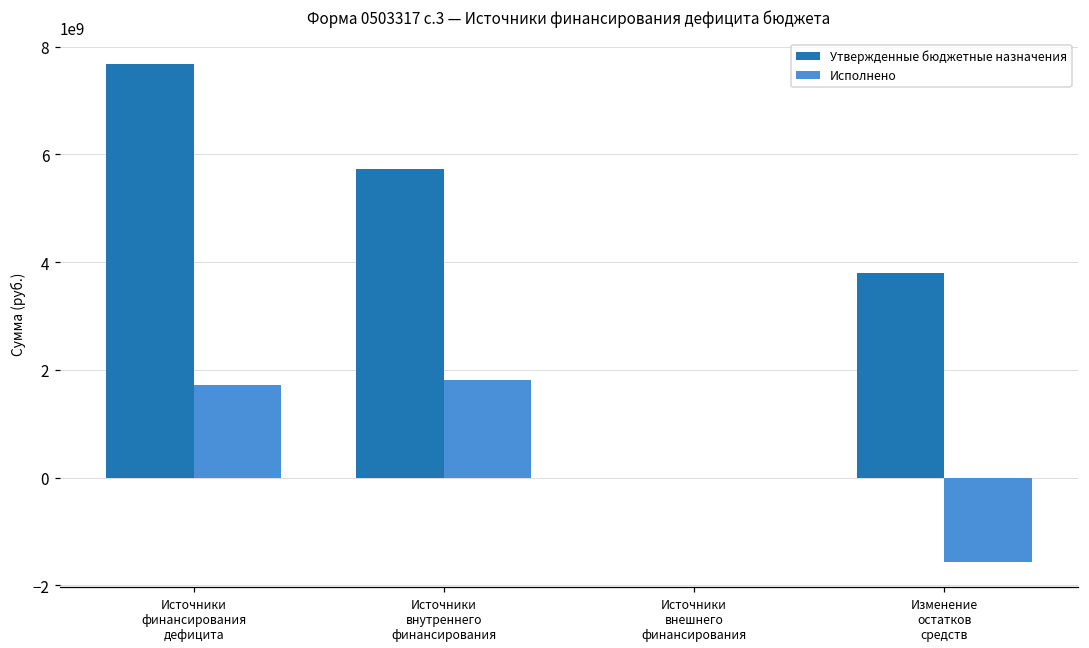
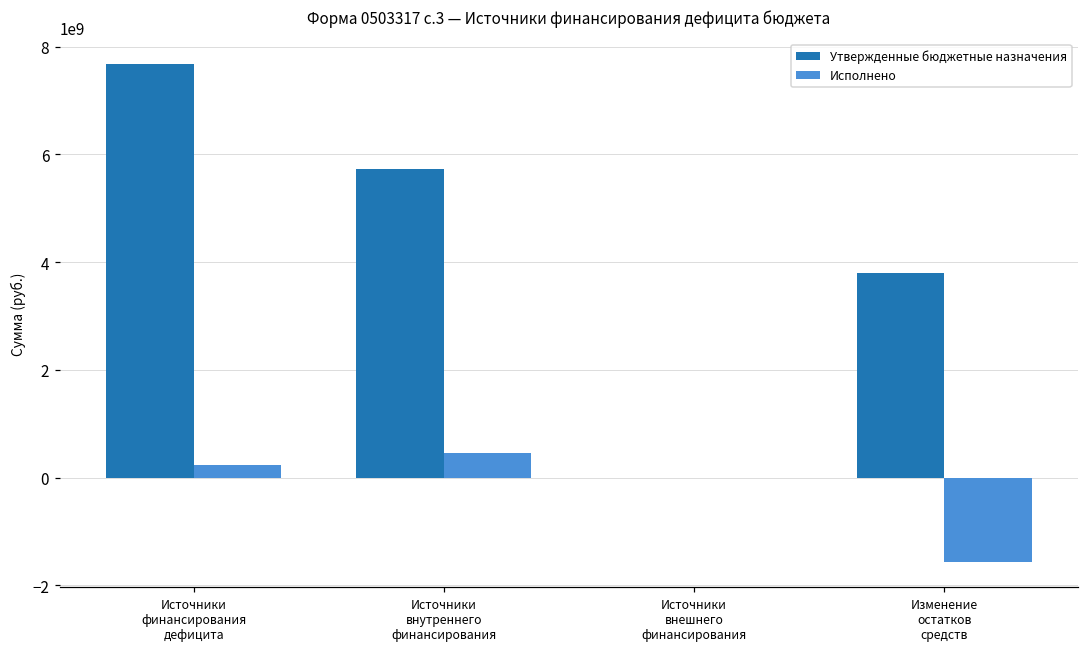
  {
    "Утвержденные бюджетные назначения": {
      "Источники финансирования дефицита": 7700000000,
      "Источники внутреннего финансирования": 5700000000,
      "Источники внешнего финансирования": 0,
      "Изменение остатков средств": 3800000000
    },
    "Исполнено": {
-     "Источники финансирования дефицита": 1700000000,
-     "Источники внутреннего финансирования": 1800000000,
+     "Источники финансирования дефицита": 200000000,
+     "Источники внутреннего финансирования": 500000000,
      "Источники внешнего финансирования": 0,
      "Изменение остатков средств": -1600000000
    }
  }
